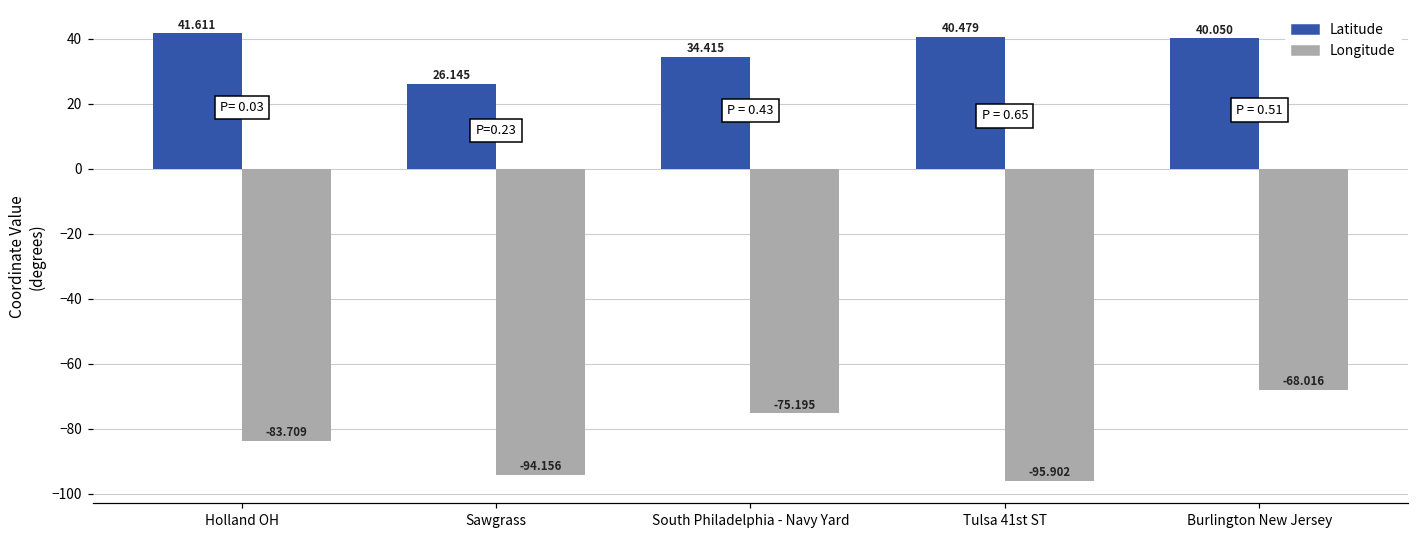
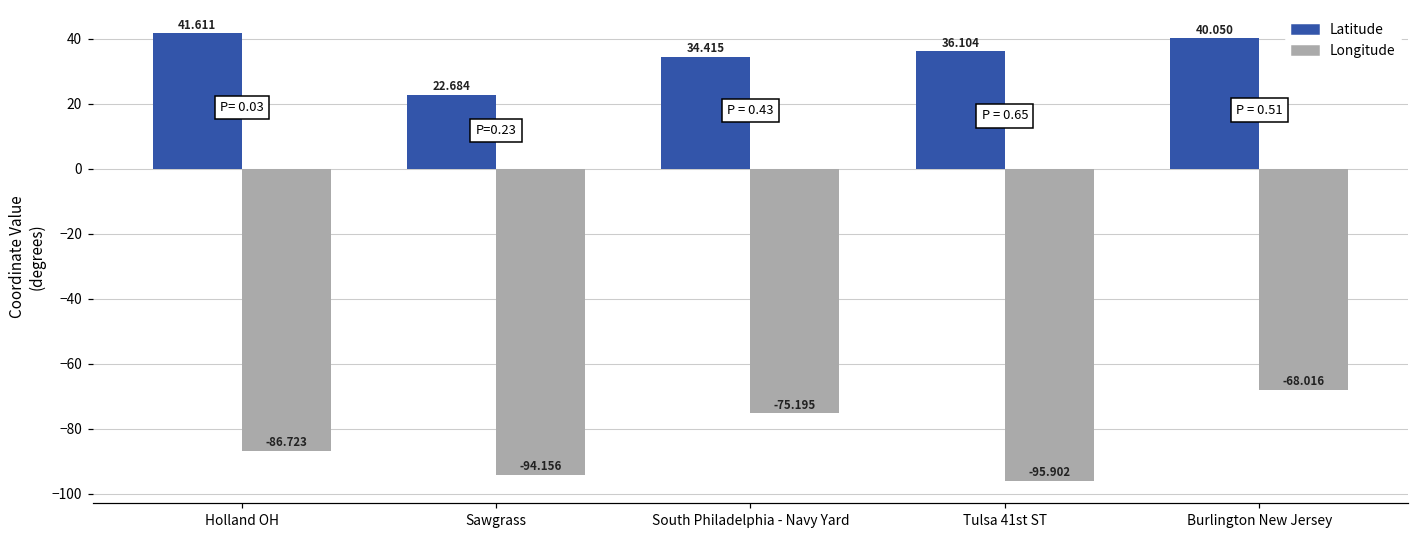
  {
    "Latitude": {
      "Holland OH": 41.611,
-     "Sawgrass": 26.145,
+     "Sawgrass": 22.684,
      "South Philadelphia - Navy Yard": 34.415,
-     "Tulsa 41st ST": 40.479,
+     "Tulsa 41st ST": 36.104,
      "Burlington New Jersey": 40.050
    },
    "Longitude": {
-     "Holland OH": -83.709,
+     "Holland OH": -86.723,
      "Sawgrass": -94.156,
      "South Philadelphia - Navy Yard": -75.195,
      "Tulsa 41st ST": -95.902,
      "Burlington New Jersey": -68.016
    }
  }
